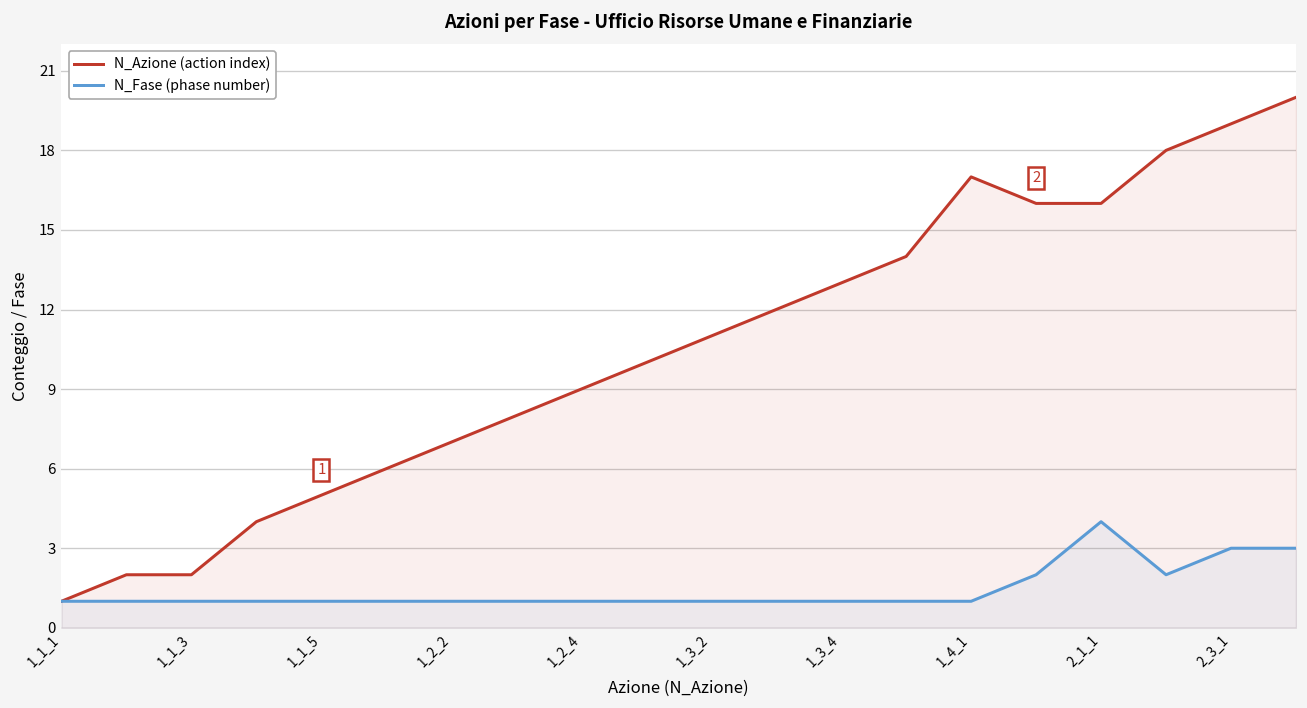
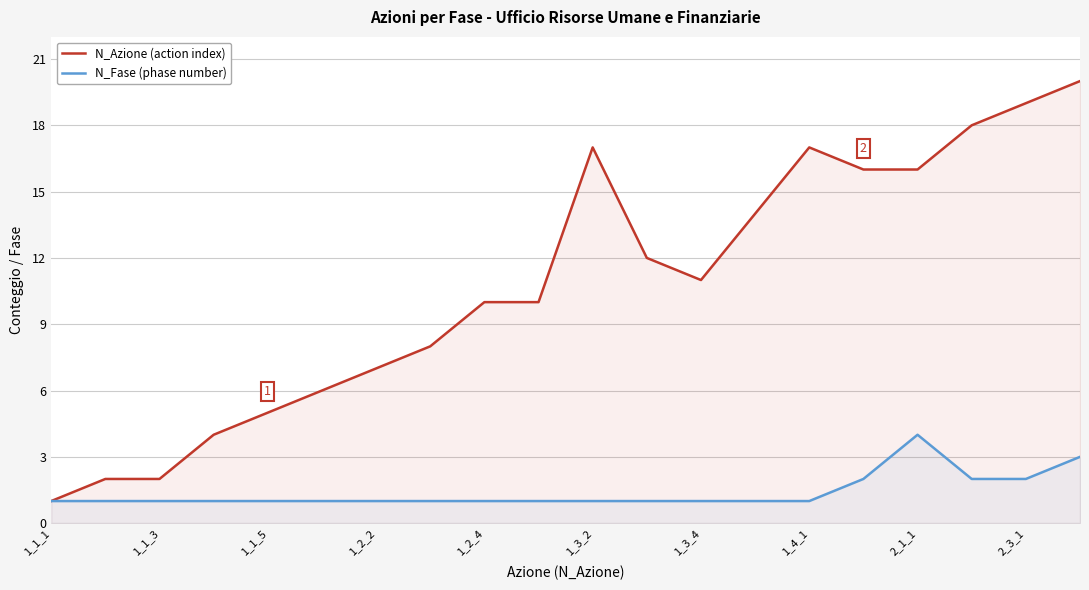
  {
    "N_Azione (action index)": {
      "1_1_3": 2,
      "1_2_2": 7,
-     "1_2_4": 9,
-     "1_3_2": 11,
-     "1_3_4": 13,
+     "1_2_4": 10,
+     "1_3_2": 17,
+     "1_3_4": 11,
      "1_4_1": 17,
      "2_1_1": 16,
      "2_3_1": 19
    },
    "N_Fase (phase number)": {
      "1_1_3": 1,
      "1_1_5": 1,
      "1_2_2": 1,
      "1_2_4": 1,
      "1_3_2": 1,
      "1_3_4": 1,
      "1_4_1": 1,
      "2_1_1": 4,
-     "2_3_1": 3
+     "2_3_1": 2
    }
  }
